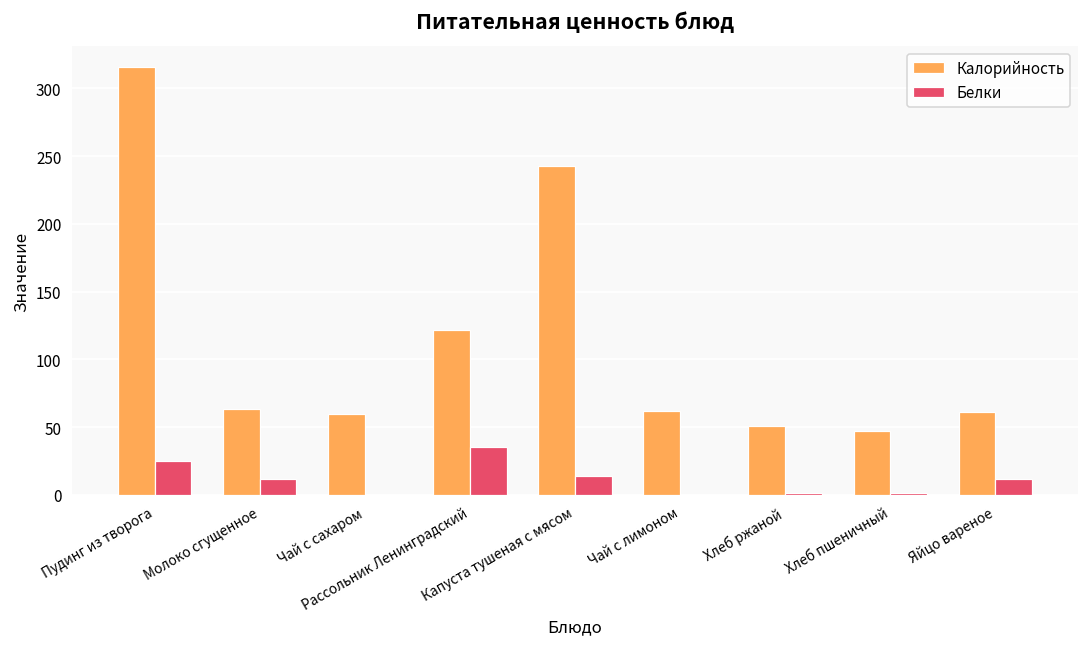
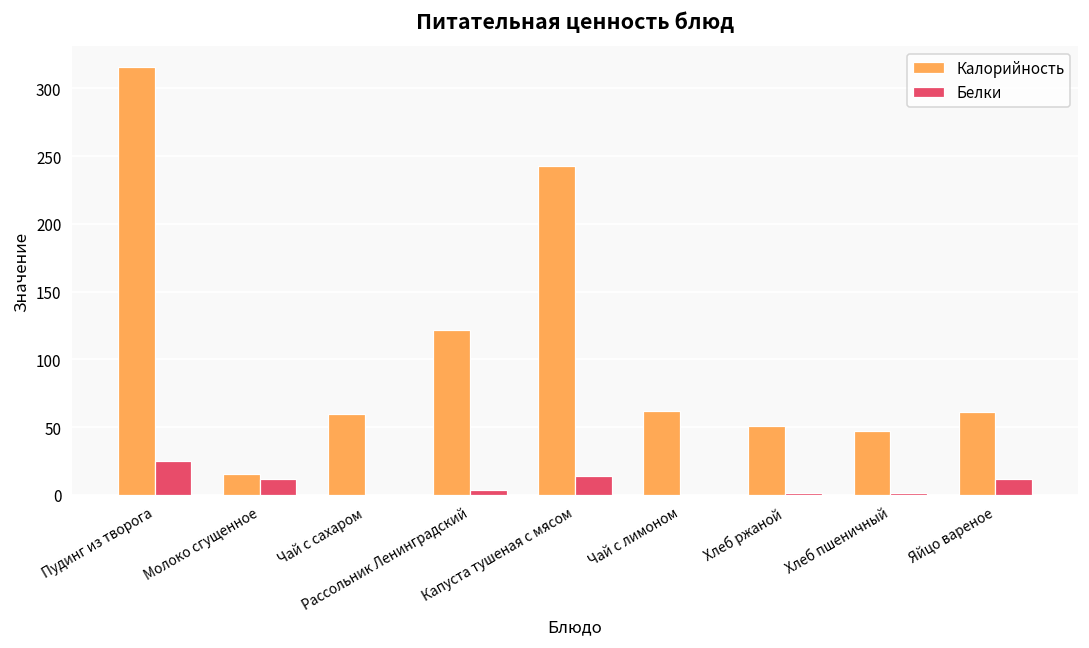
  {
    "Калорийность": {
      "Пудинг из творога": 316,
-     "Молоко сгущенное": 64,
+     "Молоко сгущенное": 16,
      "Чай с сахаром": 60,
      "Рассольник Ленинградский": 122,
      "Капуста тушеная с мясом": 243,
      "Чай с лимоном": 62,
      "Хлеб ржаной": 51,
      "Хлеб пшеничный": 47,
      "Яйцо вареное": 61
    },
    "Белки": {
      "Пудинг из творога": 25,
      "Молоко сгущенное": 12,
-     "Рассольник Ленинградский": 36,
+     "Рассольник Ленинградский": 4,
      "Капуста тушеная с мясом": 14,
      "Яйцо вареное": 12
    }
  }
